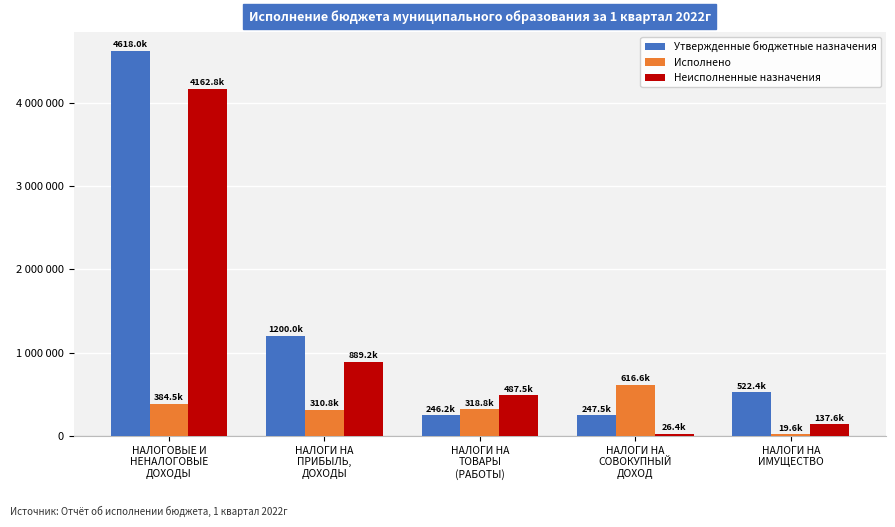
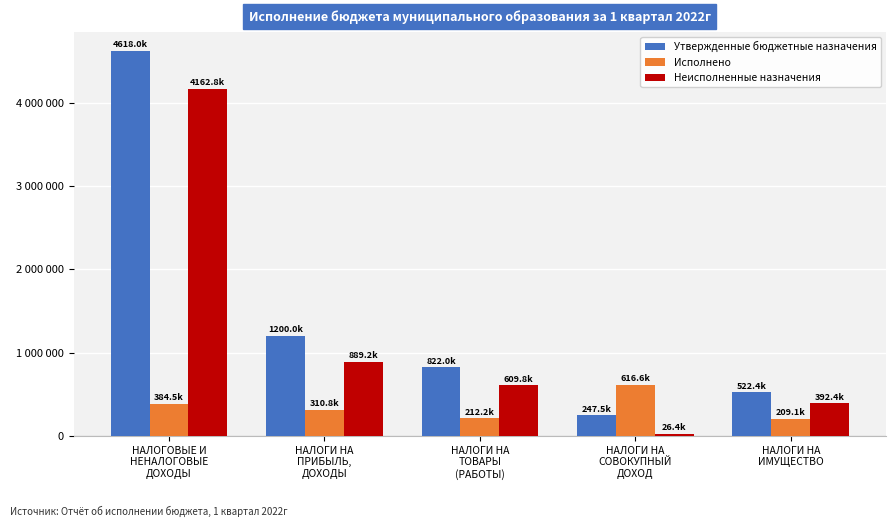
  {
    "Утвержденные бюджетные назначения": {
      "НАЛОГОВЫЕ И НЕНАЛОГОВЫЕ ДОХОДЫ": "4618.0k",
      "НАЛОГИ НА ПРИБЫЛЬ, ДОХОДЫ": "1200.0k",
-     "НАЛОГИ НА ТОВАРЫ (РАБОТЫ)": "246.2k",
+     "НАЛОГИ НА ТОВАРЫ (РАБОТЫ)": "822.0k",
      "НАЛОГИ НА СОВОКУПНЫЙ ДОХОД": "247.5k",
      "НАЛОГИ НА ИМУЩЕСТВО": "522.4k"
    },
    "Исполнено": {
      "НАЛОГОВЫЕ И НЕНАЛОГОВЫЕ ДОХОДЫ": "384.5k",
      "НАЛОГИ НА ПРИБЫЛЬ, ДОХОДЫ": "310.8k",
-     "НАЛОГИ НА ТОВАРЫ (РАБОТЫ)": "318.8k",
+     "НАЛОГИ НА ТОВАРЫ (РАБОТЫ)": "212.2k",
      "НАЛОГИ НА СОВОКУПНЫЙ ДОХОД": "616.6k",
-     "НАЛОГИ НА ИМУЩЕСТВО": "19.6k"
+     "НАЛОГИ НА ИМУЩЕСТВО": "209.1k"
    },
    "Неисполненные назначения": {
      "НАЛОГОВЫЕ И НЕНАЛОГОВЫЕ ДОХОДЫ": "4162.8k",
      "НАЛОГИ НА ПРИБЫЛЬ, ДОХОДЫ": "889.2k",
-     "НАЛОГИ НА ТОВАРЫ (РАБОТЫ)": "487.5k",
+     "НАЛОГИ НА ТОВАРЫ (РАБОТЫ)": "609.8k",
      "НАЛОГИ НА СОВОКУПНЫЙ ДОХОД": "26.4k",
-     "НАЛОГИ НА ИМУЩЕСТВО": "137.6k"
+     "НАЛОГИ НА ИМУЩЕСТВО": "392.4k"
    }
  }
